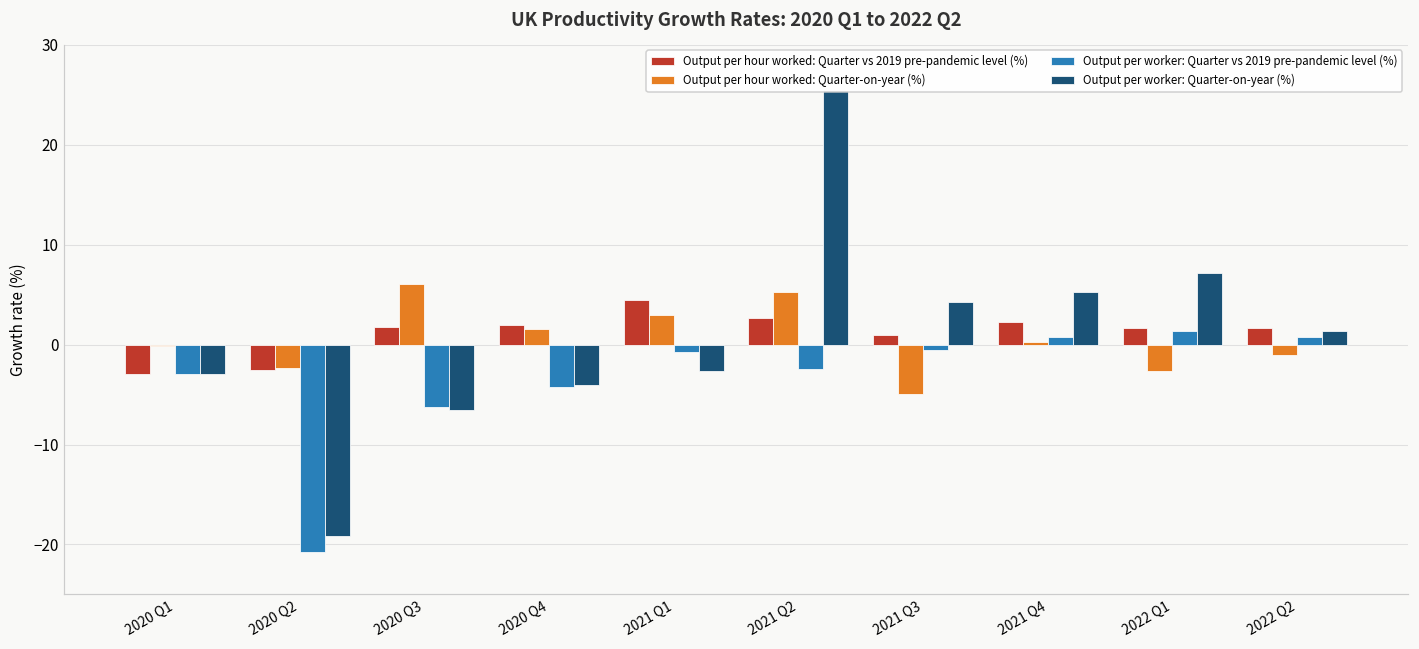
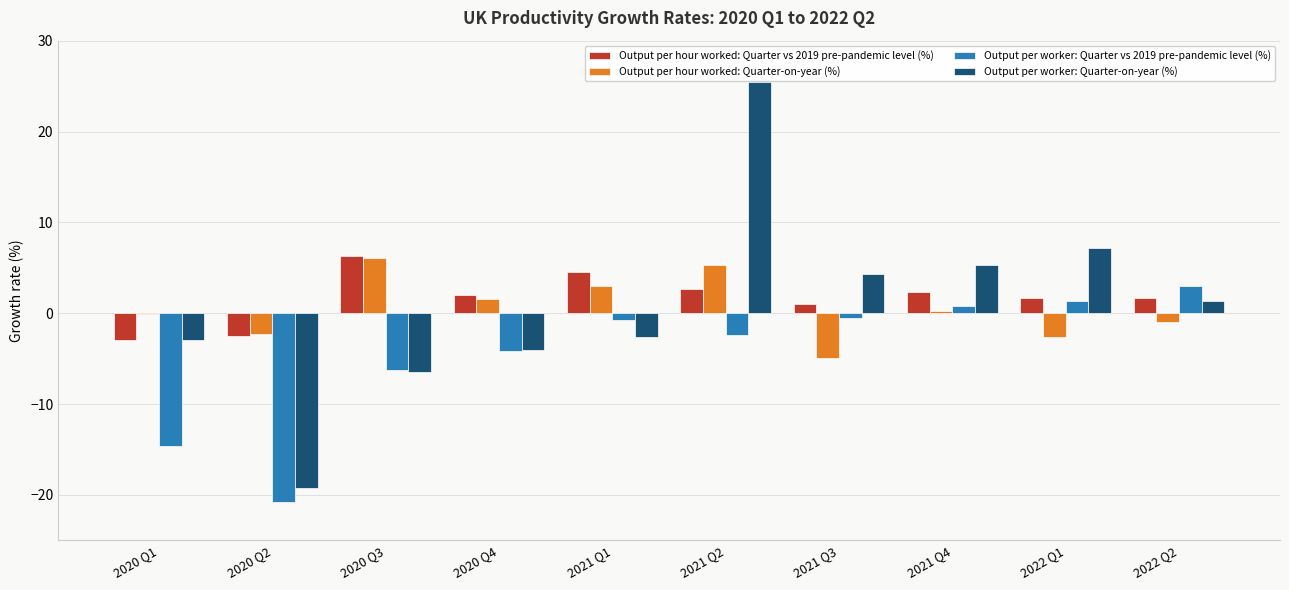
  {
    "Output per hour worked: Quarter vs 2019 pre-pandemic level (%)": {
      "2020 Q1": -3,
      "2020 Q2": -3,
-     "2020 Q3": 2,
+     "2020 Q3": 6,
      "2020 Q4": 2,
      "2021 Q1": 5,
      "2021 Q2": 3,
      "2021 Q3": 1,
      "2021 Q4": 2,
      "2022 Q1": 2,
      "2022 Q2": 2
    },
    "Output per hour worked: Quarter-on-year (%)": {
      "2020 Q2": -2,
      "2020 Q3": 6,
      "2020 Q4": 2,
      "2021 Q1": 3,
      "2021 Q2": 5,
      "2021 Q3": -5,
      "2021 Q4": 0,
      "2022 Q1": -3,
      "2022 Q2": -1
    },
    "Output per worker: Quarter vs 2019 pre-pandemic level (%)": {
-     "2020 Q1": -3,
+     "2020 Q1": -15,
      "2020 Q2": -21,
      "2020 Q3": -6,
      "2020 Q4": -4,
      "2021 Q1": -1,
      "2021 Q2": -2,
      "2021 Q3": -1,
      "2021 Q4": 1,
      "2022 Q1": 1,
-     "2022 Q2": 1
+     "2022 Q2": 3
    },
    "Output per worker: Quarter-on-year (%)": {
      "2020 Q1": -3,
      "2020 Q2": -19,
      "2020 Q3": -7,
      "2020 Q4": -4,
      "2021 Q1": -3,
      "2021 Q2": 26,
      "2021 Q3": 4,
      "2021 Q4": 5,
      "2022 Q1": 7,
      "2022 Q2": 1
    }
  }
